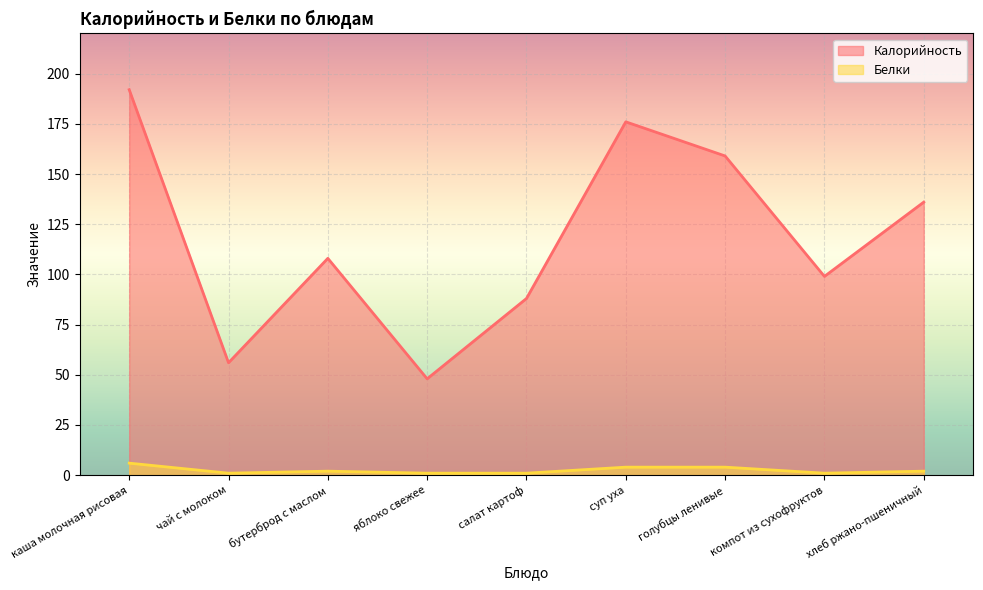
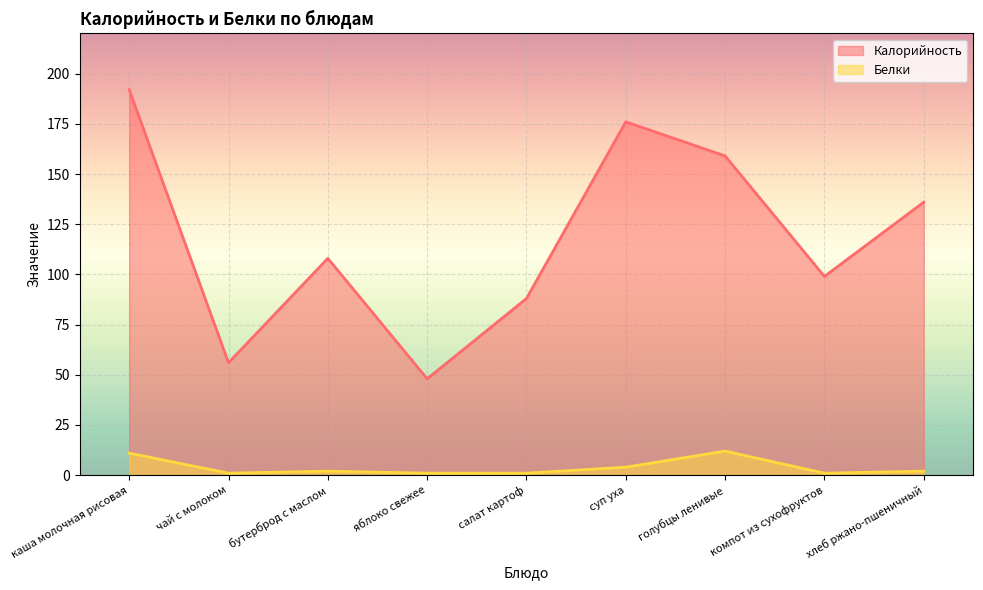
  {
    "Калорийность": {
      "каша молочная рисовая": 192,
      "чай с молоком": 56,
      "бутерброд с маслом": 108,
      "яблоко свежее": 48,
      "салат картоф": 88,
      "суп уха": 176,
      "голубцы ленивые": 159,
      "компот из сухофруктов": 99,
      "хлеб ржано-пшеничный": 136
    },
    "Белки": {
-     "каша молочная рисовая": 6,
+     "каша молочная рисовая": 11,
      "чай с молоком": 1,
      "бутерброд с маслом": 2,
      "яблоко свежее": 1,
      "салат картоф": 1,
      "суп уха": 4,
-     "голубцы ленивые": 4,
+     "голубцы ленивые": 12,
      "компот из сухофруктов": 1,
      "хлеб ржано-пшеничный": 2
    }
  }
